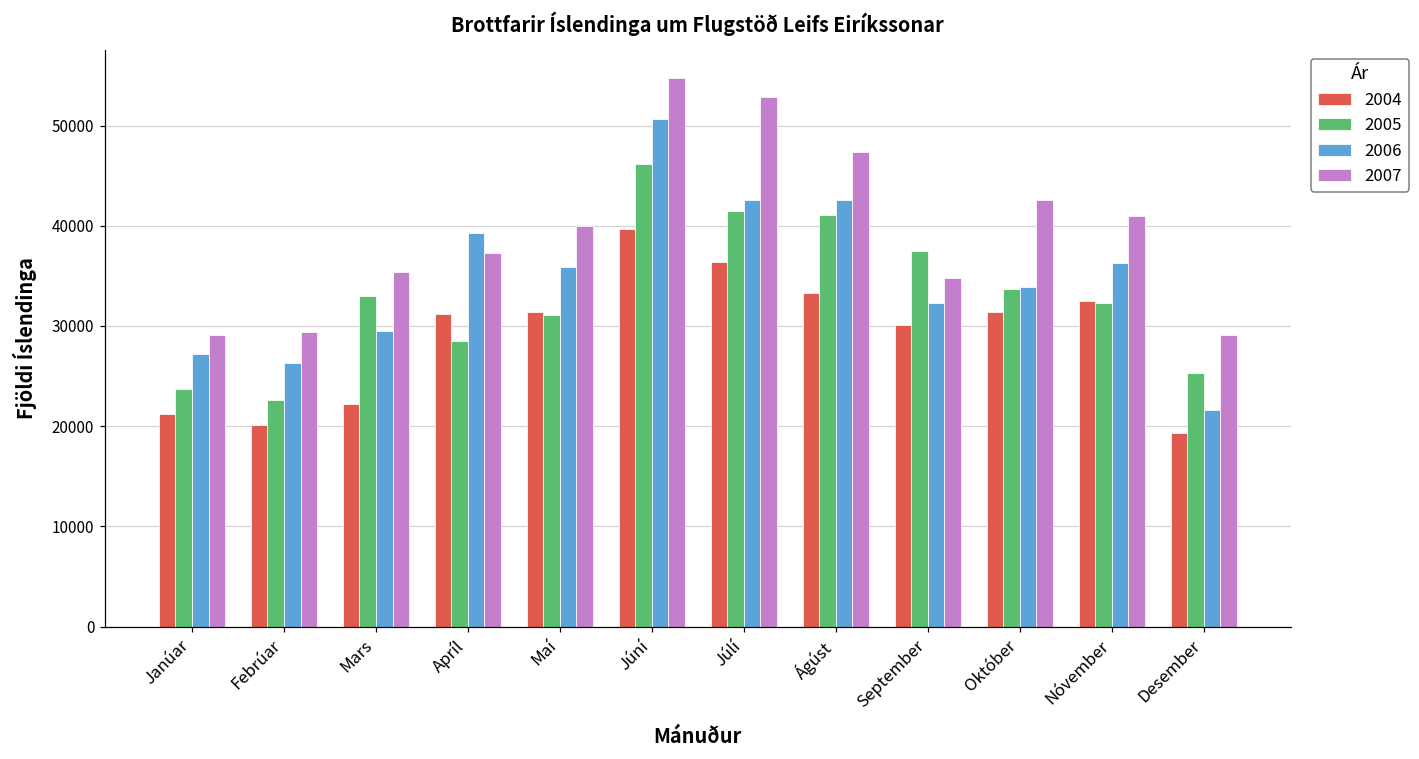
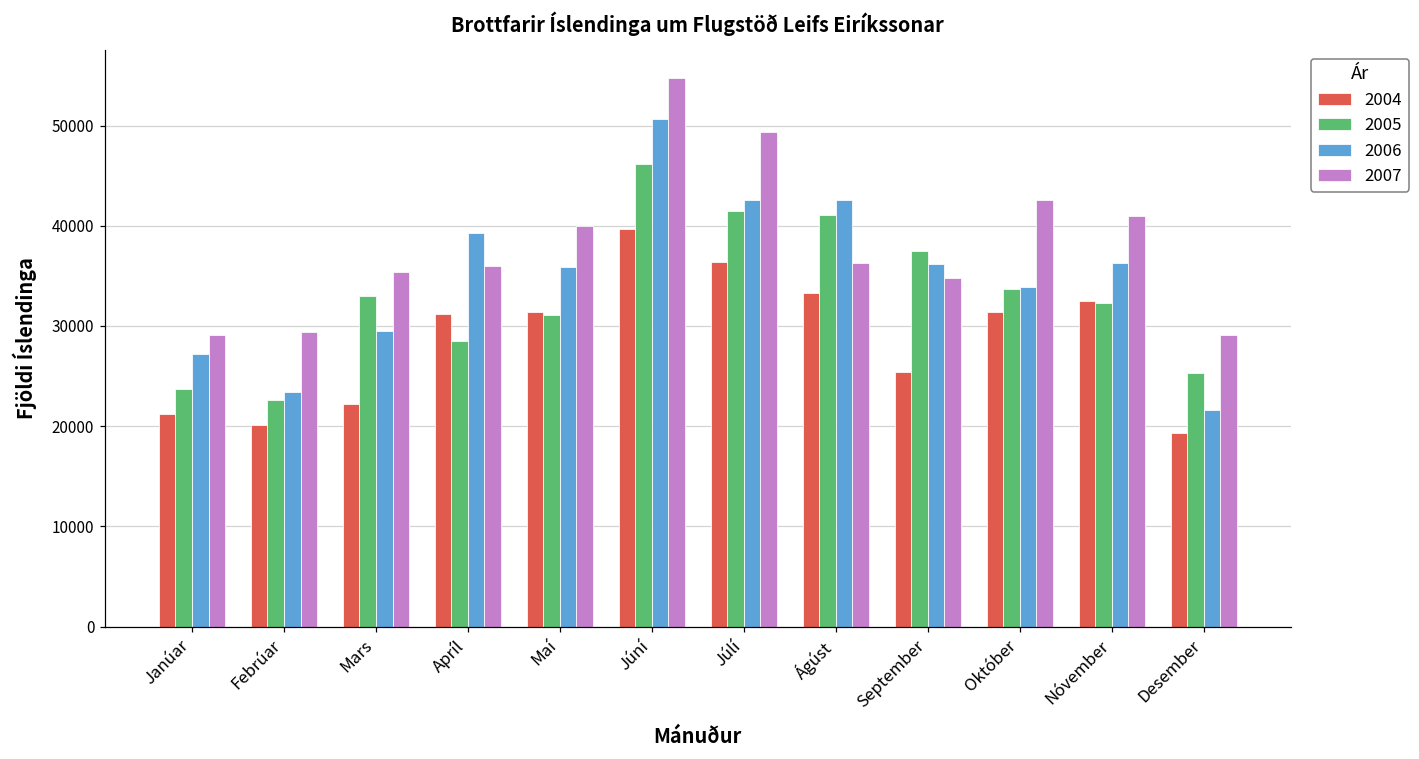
  {
    "2004": {
      "Janúar": 21000,
      "Febrúar": 20000,
      "Mars": 22000,
      "Apríl": 31000,
      "Maí": 31000,
      "Júní": 40000,
      "Júlí": 36000,
      "Ágúst": 33000,
-     "September": 30000,
+     "September": 25000,
      "Október": 31000,
      "Nóvember": 33000,
      "Desember": 19000
    },
    "2005": {
      "Janúar": 24000,
      "Febrúar": 23000,
      "Mars": 33000,
      "Apríl": 29000,
      "Maí": 31000,
      "Júní": 46000,
      "Júlí": 42000,
      "Ágúst": 41000,
      "September": 38000,
      "Október": 34000,
      "Nóvember": 32000,
      "Desember": 25000
    },
    "2006": {
      "Janúar": 27000,
-     "Febrúar": 26000,
+     "Febrúar": 23000,
      "Mars": 29000,
      "Apríl": 39000,
      "Maí": 36000,
      "Júní": 51000,
      "Júlí": 43000,
      "Ágúst": 43000,
-     "September": 32000,
+     "September": 36000,
      "Október": 34000,
      "Nóvember": 36000,
      "Desember": 22000
    },
    "2007": {
      "Janúar": 29000,
      "Febrúar": 29000,
      "Mars": 35000,
-     "Apríl": 37000,
+     "Apríl": 36000,
      "Maí": 40000,
      "Júní": 55000,
-     "Júlí": 53000,
-     "Ágúst": 47000,
+     "Júlí": 49000,
+     "Ágúst": 36000,
      "September": 35000,
      "Október": 43000,
      "Nóvember": 41000,
      "Desember": 29000
    }
  }
